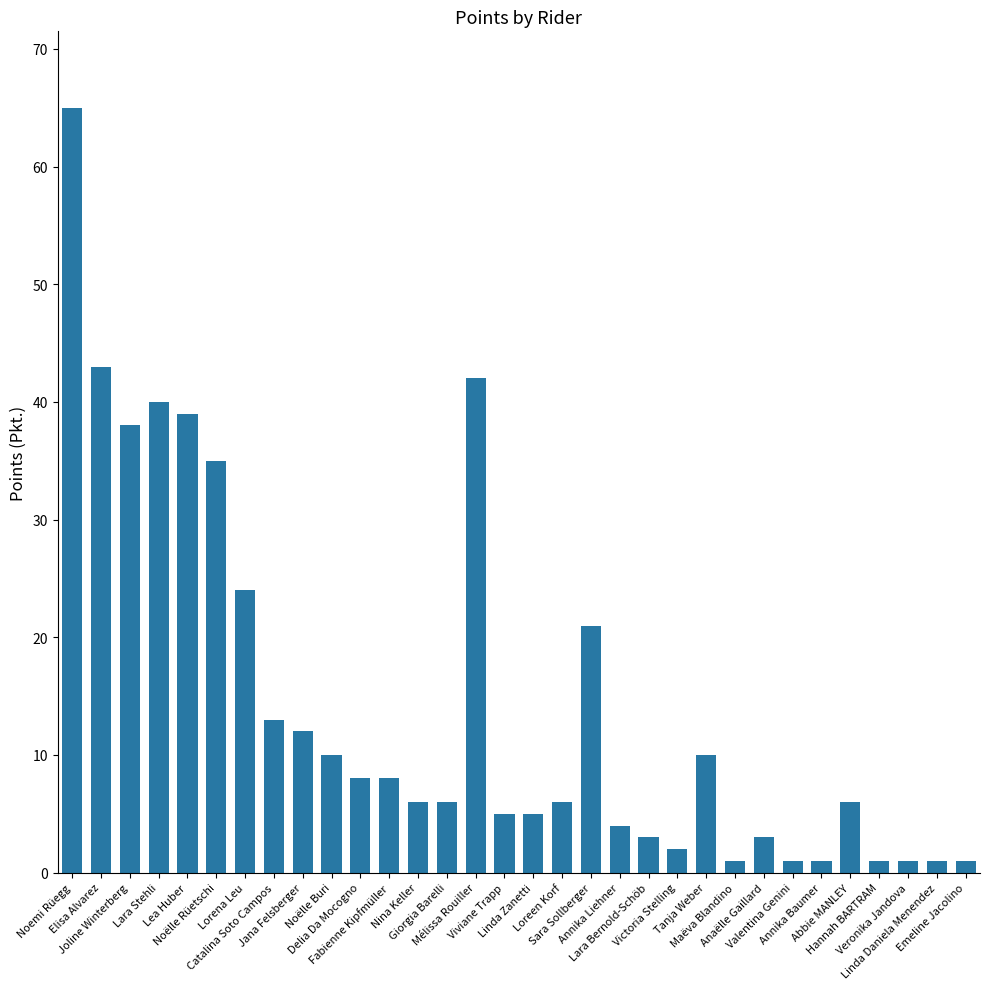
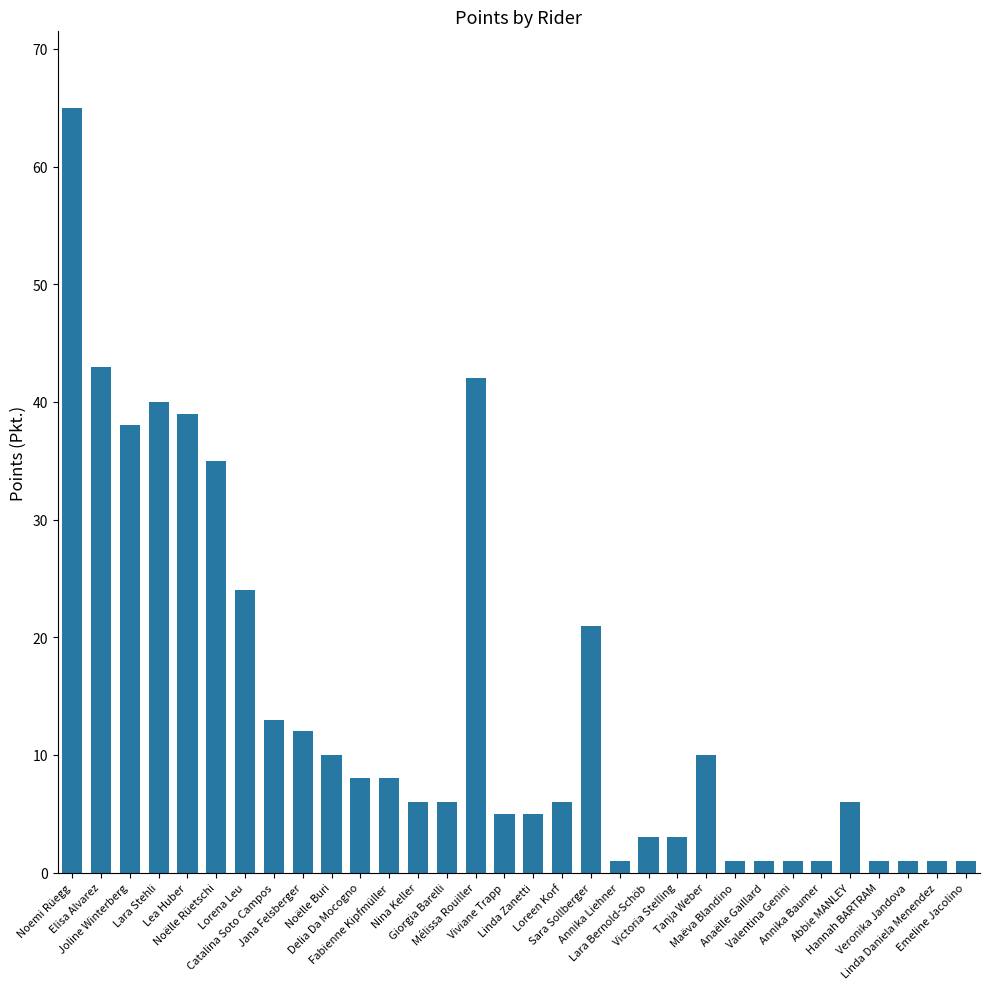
  {
    "Noemi Rüegg": 65,
    "Elisa Alvarez": 43,
    "Joline Winterberg": 38,
    "Lara Stehli": 40,
    "Lea Huber": 39,
    "Noëlle Rüetschi": 35,
    "Lorena Leu": 24,
    "Catalina Soto Campos": 13,
    "Jana Felsberger": 12,
    "Noëlle Buri": 10,
    "Delia Da Mocogno": 8,
    "Fabienne Kipfmüller": 8,
    "Nina Keller": 6,
    "Giorgia Barelli": 6,
    "Mélissa Rouiller": 42,
    "Viviane Trapp": 5,
    "Linda Zanetti": 5,
    "Loreen Korf": 6,
    "Sara Sollberger": 21,
-   "Annika Liehner": 4,
+   "Annika Liehner": 1,
    "Lara Bernold-Schöb": 3,
-   "Victoria Stelling": 2,
+   "Victoria Stelling": 3,
    "Tanja Weber": 10,
    "Maëva Blandino": 1,
-   "Anaëlle Gaillard": 3,
+   "Anaëlle Gaillard": 1,
    "Valentina Genini": 1,
    "Annika Baumer": 1,
    "Abbie MANLEY": 6,
    "Hannah BARTRAM": 1,
    "Veronika Jandova": 1,
    "Linda Daniela Menendez": 1,
    "Emeline Jacolino": 1
  }
